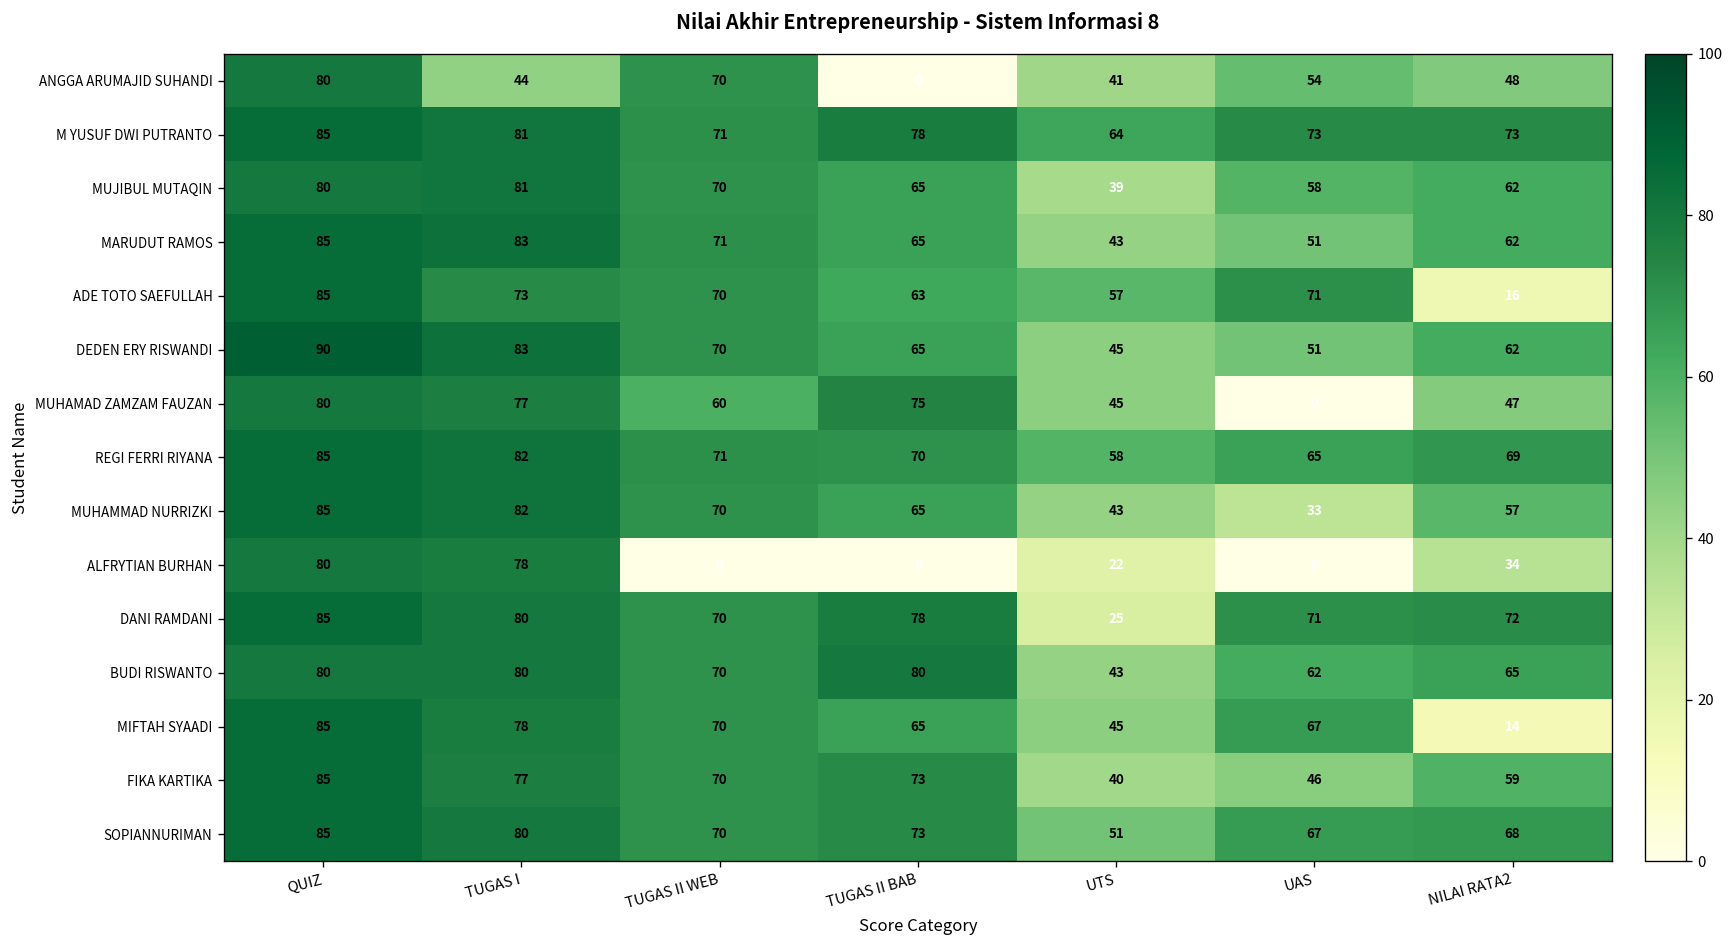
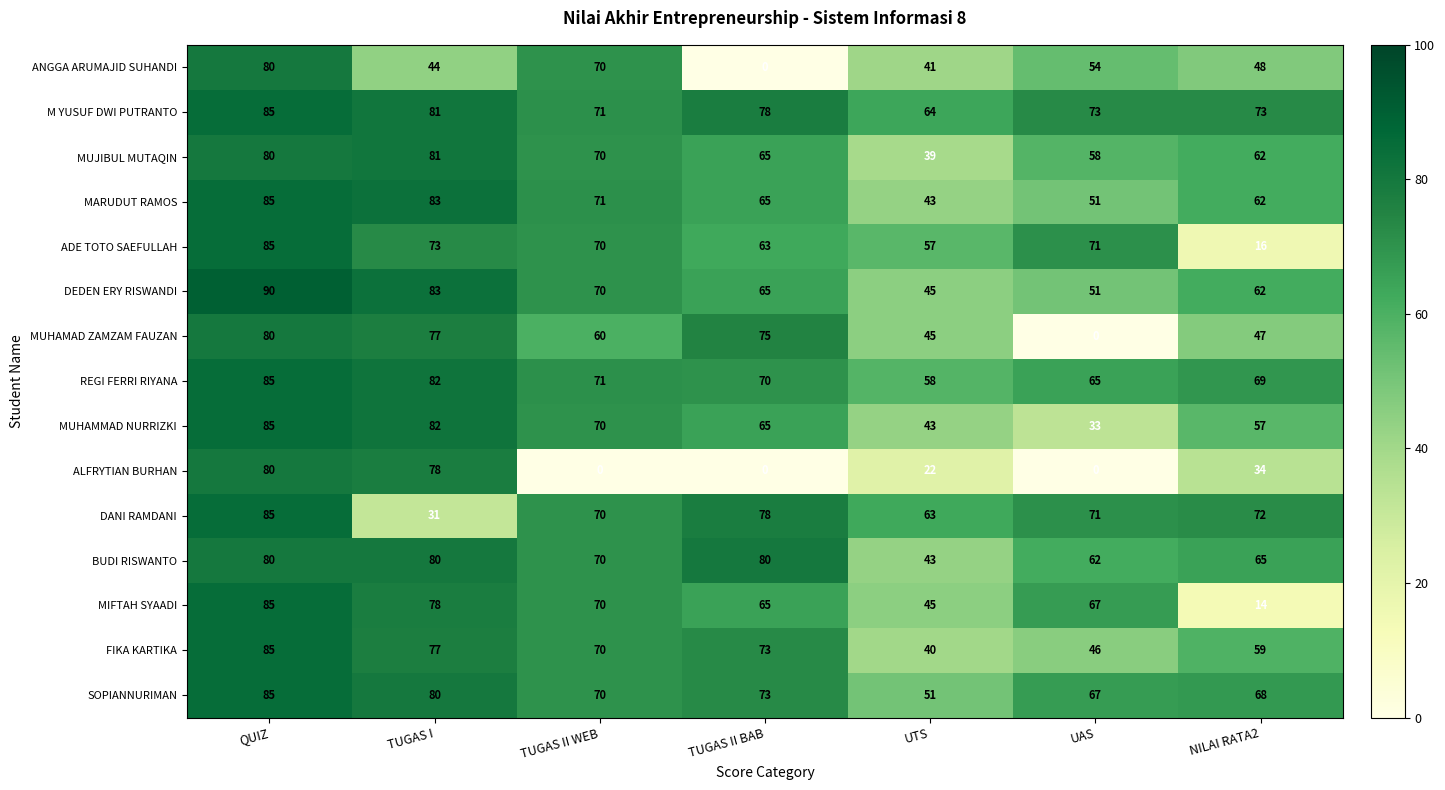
  {
    "ANGGA ARUMAJID SUHANDI": {
      "QUIZ": 80,
      "TUGAS I": 44,
      "TUGAS II WEB": 70,
      "UTS": 41,
      "UAS": 54,
      "NILAI RATA2": 48
    },
    "M YUSUF DWI PUTRANTO": {
      "QUIZ": 85,
      "TUGAS I": 81,
      "TUGAS II WEB": 71,
      "TUGAS II BAB": 78,
      "UTS": 64,
      "UAS": 73,
      "NILAI RATA2": 73
    },
    "MUJIBUL MUTAQIN": {
      "QUIZ": 80,
      "TUGAS I": 81,
      "TUGAS II WEB": 70,
      "TUGAS II BAB": 65,
      "UTS": 39,
      "UAS": 58,
      "NILAI RATA2": 62
    },
    "MARUDUT RAMOS": {
      "QUIZ": 85,
      "TUGAS I": 83,
      "TUGAS II WEB": 71,
      "TUGAS II BAB": 65,
      "UTS": 43,
      "UAS": 51,
      "NILAI RATA2": 62
    },
    "ADE TOTO SAEFULLAH": {
      "QUIZ": 85,
      "TUGAS I": 73,
      "TUGAS II WEB": 70,
      "TUGAS II BAB": 63,
      "UTS": 57,
      "UAS": 71,
      "NILAI RATA2": 16
    },
    "DEDEN ERY RISWANDI": {
      "QUIZ": 90,
      "TUGAS I": 83,
      "TUGAS II WEB": 70,
      "TUGAS II BAB": 65,
      "UTS": 45,
      "UAS": 51,
      "NILAI RATA2": 62
    },
    "MUHAMAD ZAMZAM FAUZAN": {
      "QUIZ": 80,
      "TUGAS I": 77,
      "TUGAS II WEB": 60,
      "TUGAS II BAB": 75,
      "UTS": 45,
      "NILAI RATA2": 47
    },
    "REGI FERRI RIYANA": {
      "QUIZ": 85,
      "TUGAS I": 82,
      "TUGAS II WEB": 71,
      "TUGAS II BAB": 70,
      "UTS": 58,
      "UAS": 65,
      "NILAI RATA2": 69
    },
    "MUHAMMAD NURRIZKI": {
      "QUIZ": 85,
      "TUGAS I": 82,
      "TUGAS II WEB": 70,
      "TUGAS II BAB": 65,
      "UTS": 43,
      "UAS": 33,
      "NILAI RATA2": 57
    },
    "ALFRYTIAN BURHAN": {
      "QUIZ": 80,
      "TUGAS I": 78,
      "UTS": 22,
      "NILAI RATA2": 34
    },
    "DANI RAMDANI": {
      "QUIZ": 85,
-     "TUGAS I": 80,
+     "TUGAS I": 31,
      "TUGAS II WEB": 70,
      "TUGAS II BAB": 78,
-     "UTS": 25,
+     "UTS": 63,
      "UAS": 71,
      "NILAI RATA2": 72
    },
    "BUDI RISWANTO": {
      "QUIZ": 80,
      "TUGAS I": 80,
      "TUGAS II WEB": 70,
      "TUGAS II BAB": 80,
      "UTS": 43,
      "UAS": 62,
      "NILAI RATA2": 65
    },
    "MIFTAH SYAADI": {
      "QUIZ": 85,
      "TUGAS I": 78,
      "TUGAS II WEB": 70,
      "TUGAS II BAB": 65,
      "UTS": 45,
      "UAS": 67,
      "NILAI RATA2": 14
    },
    "FIKA KARTIKA": {
      "QUIZ": 85,
      "TUGAS I": 77,
      "TUGAS II WEB": 70,
      "TUGAS II BAB": 73,
      "UTS": 40,
      "UAS": 46,
      "NILAI RATA2": 59
    },
    "SOPIANNURIMAN": {
      "QUIZ": 85,
      "TUGAS I": 80,
      "TUGAS II WEB": 70,
      "TUGAS II BAB": 73,
      "UTS": 51,
      "UAS": 67,
      "NILAI RATA2": 68
    }
  }
